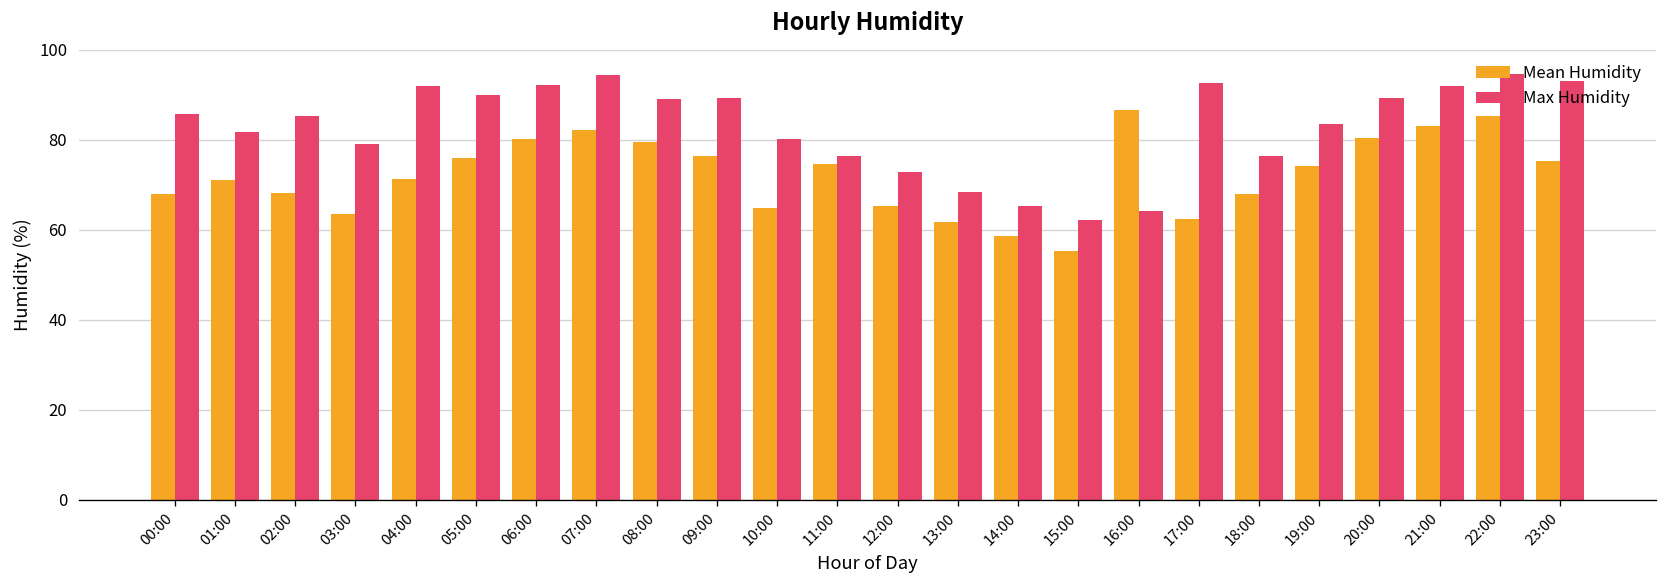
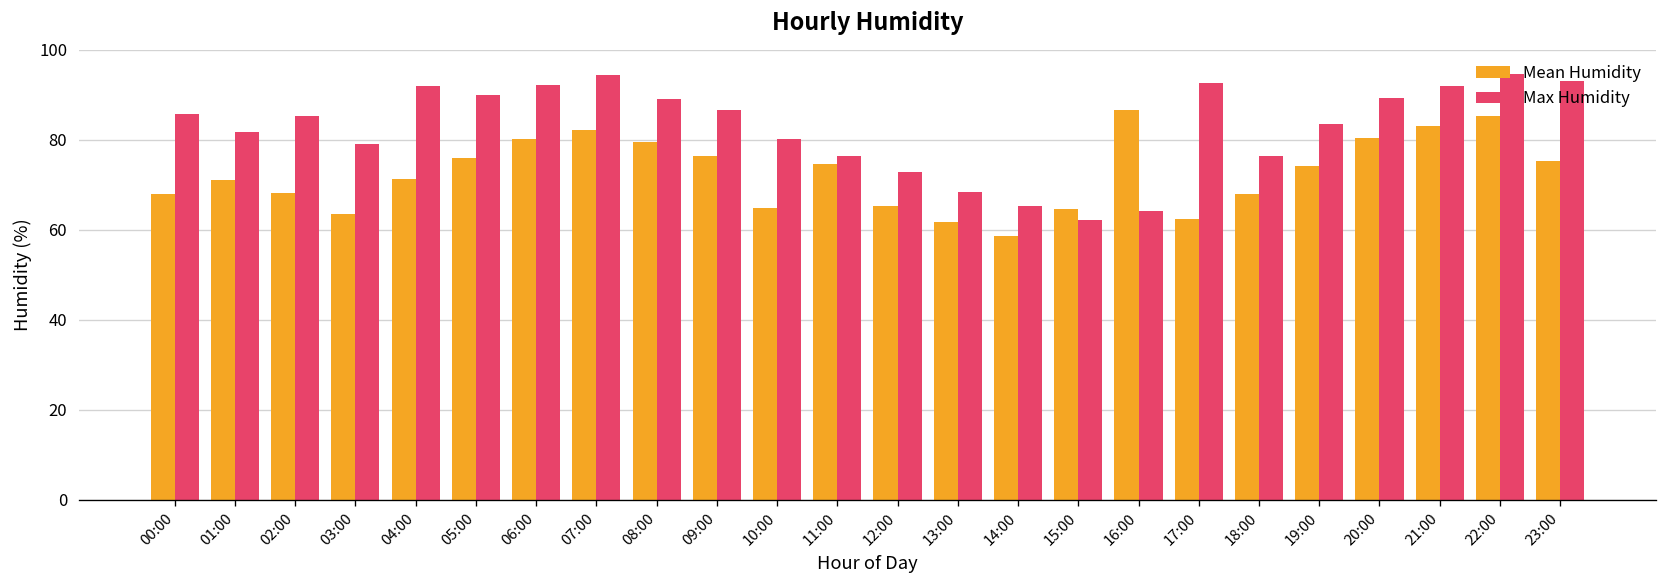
  {
    "Mean Humidity": {
      "00:00": 68,
      "01:00": 71,
      "02:00": 68,
      "03:00": 64,
      "04:00": 71,
      "05:00": 76,
      "06:00": 80,
      "07:00": 82,
      "08:00": 80,
      "09:00": 76,
      "10:00": 65,
      "11:00": 75,
      "12:00": 65,
      "13:00": 62,
      "14:00": 59,
-     "15:00": 55,
+     "15:00": 65,
      "16:00": 87,
      "17:00": 62,
      "18:00": 68,
      "19:00": 74,
      "20:00": 81,
      "21:00": 83,
      "22:00": 85,
      "23:00": 75
    },
    "Max Humidity": {
      "00:00": 86,
      "01:00": 82,
      "02:00": 85,
      "03:00": 79,
      "04:00": 92,
      "05:00": 90,
      "06:00": 92,
      "07:00": 95,
      "08:00": 89,
-     "09:00": 89,
+     "09:00": 87,
      "10:00": 80,
      "11:00": 77,
      "12:00": 73,
      "13:00": 68,
      "14:00": 65,
      "15:00": 62,
      "16:00": 64,
      "17:00": 93,
      "18:00": 76,
      "19:00": 84,
      "20:00": 89,
      "21:00": 92,
      "22:00": 95,
      "23:00": 93
    }
  }
